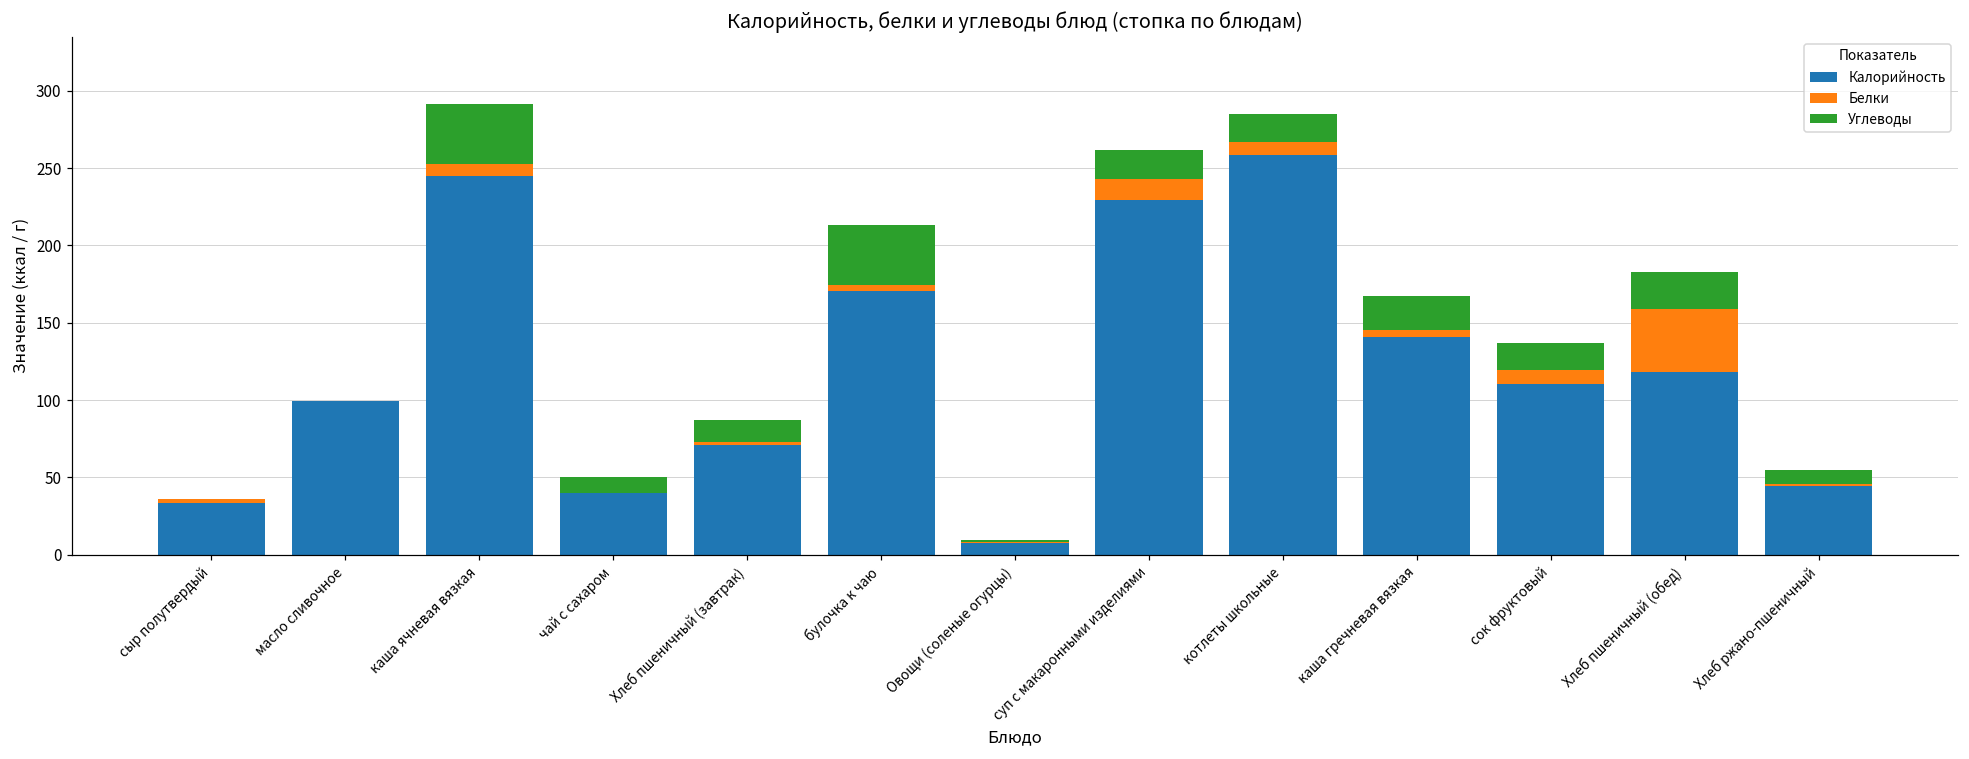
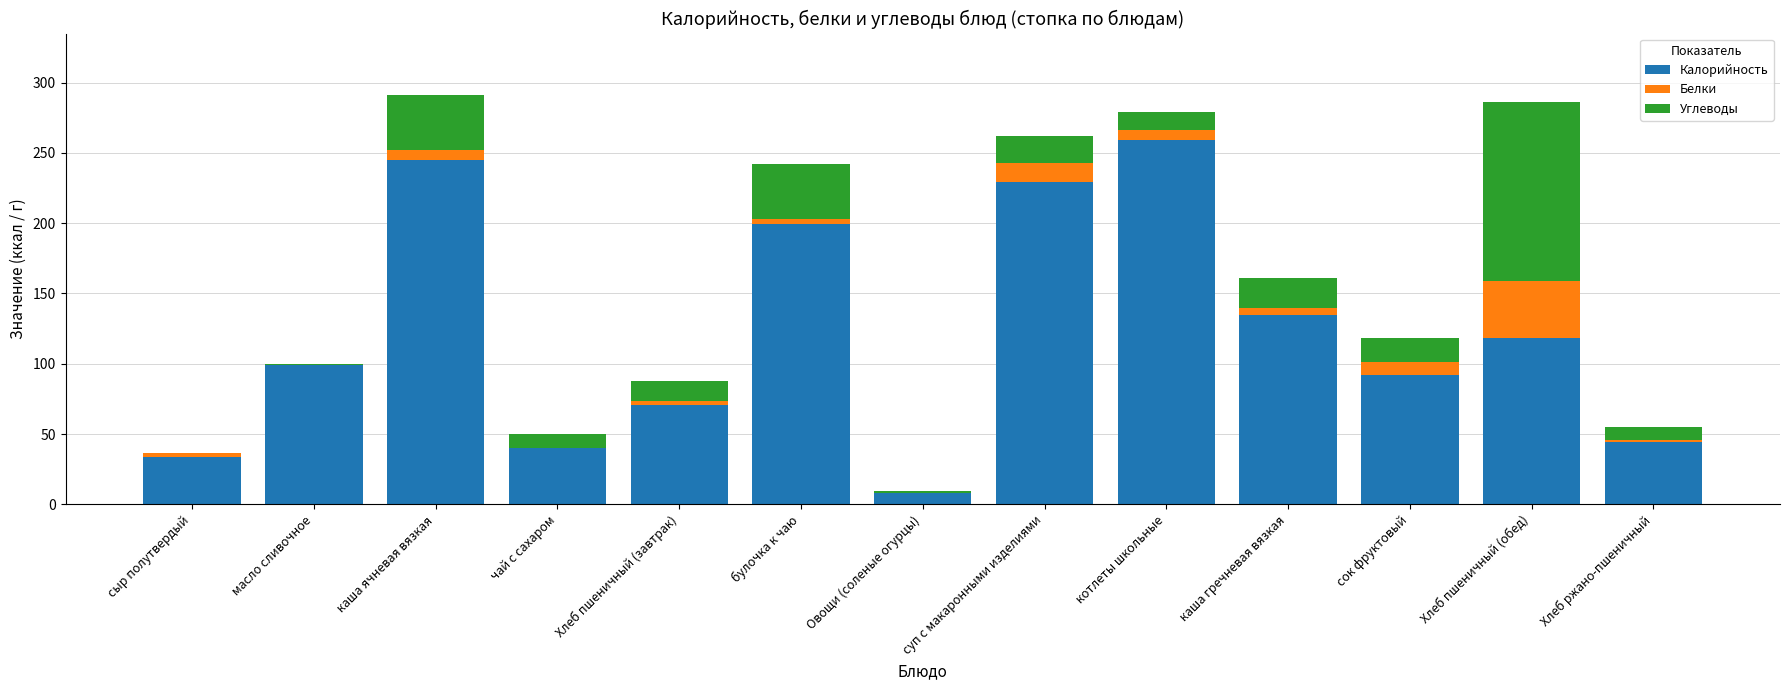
  {
    "Калорийность": {
      "сыр полутвердый": 34,
      "масло сливочное": 99,
      "каша ячневая вязкая": 245,
      "чай с сахаром": 40,
      "Хлеб пшеничный (завтрак)": 71,
-     "булочка к чаю": 171,
+     "булочка к чаю": 199,
      "Овощи (соленые огурцы)": 8,
      "суп с макаронными изделиями": 229,
      "котлеты школьные": 259,
-     "каша гречневая вязкая": 141,
-     "сок фруктовый": 110,
+     "каша гречневая вязкая": 135,
+     "сок фруктовый": 92,
      "Хлеб пшеничный (обед)": 118,
      "Хлеб ржано-пшеничный": 44
    },
    "Белки": {
      "сыр полутвердый": 3,
      "каша ячневая вязкая": 7,
      "чай с сахаром": 0,
      "Хлеб пшеничный (завтрак)": 2,
      "булочка к чаю": 4,
      "суп с макаронными изделиями": 14,
      "котлеты школьные": 8,
      "каша гречневая вязкая": 5,
      "сок фруктовый": 9,
      "Хлеб пшеничный (обед)": 41
    },
    "Углеводы": {
      "сыр полутвердый": 0,
      "каша ячневая вязкая": 39,
      "чай с сахаром": 10,
      "Хлеб пшеничный (завтрак)": 14,
      "булочка к чаю": 39,
      "суп с макаронными изделиями": 19,
-     "котлеты школьные": 18,
+     "котлеты школьные": 13,
      "каша гречневая вязкая": 21,
      "сок фруктовый": 17,
-     "Хлеб пшеничный (обед)": 24,
+     "Хлеб пшеничный (обед)": 127,
      "Хлеб ржано-пшеничный": 9
    }
  }
